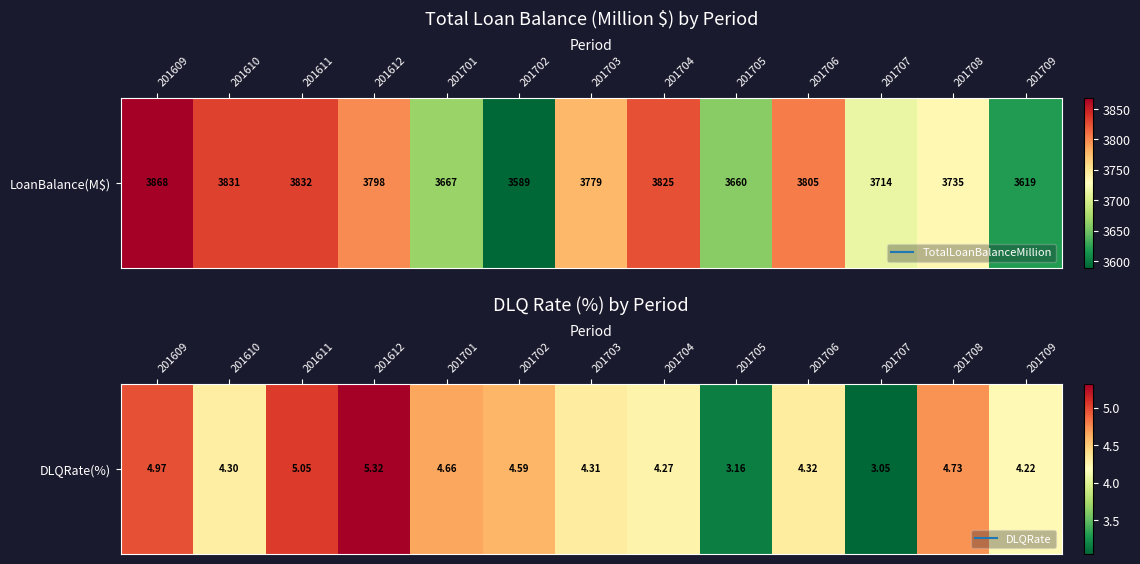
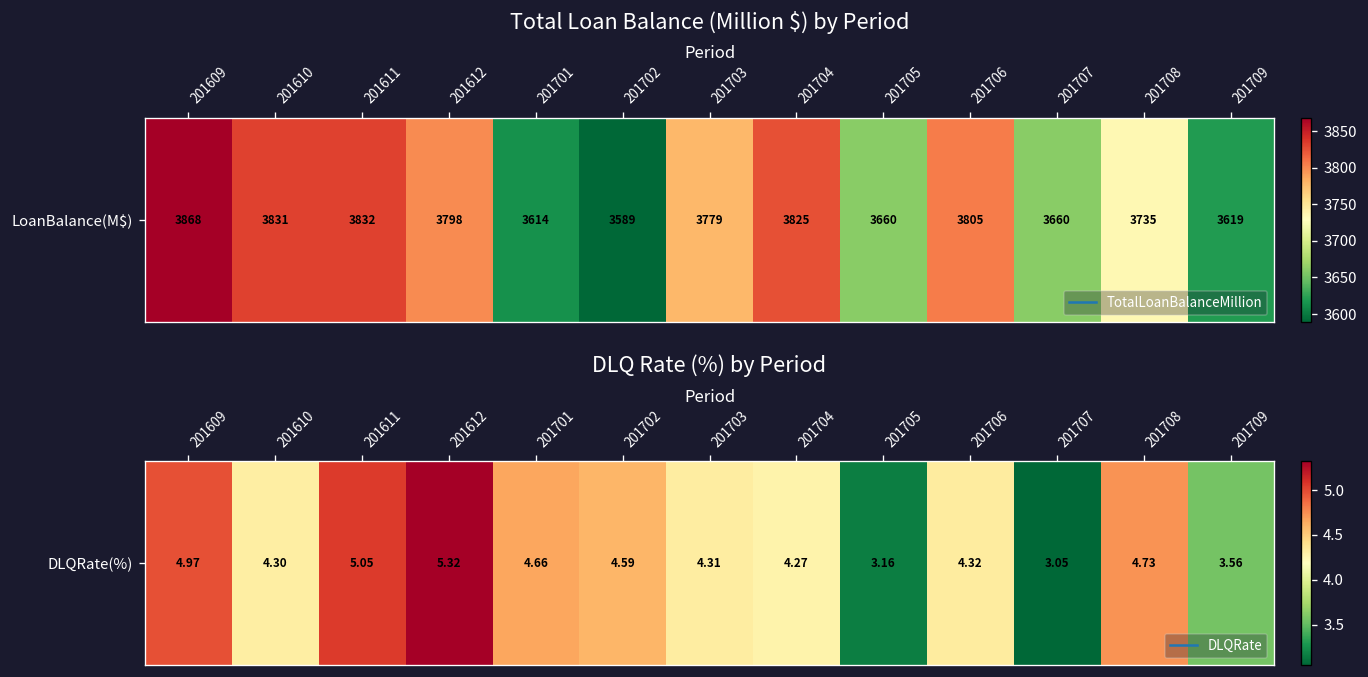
  {
    "Total Loan Balance (Million $) by Period": {
      "LoanBalance(M$)": {
        "201609": 3868,
        "201610": 3831,
        "201611": 3832,
        "201612": 3798,
-       "201701": 3667,
+       "201701": 3614,
        "201702": 3589,
        "201703": 3779,
        "201704": 3825,
        "201705": 3660,
        "201706": 3805,
-       "201707": 3714,
+       "201707": 3660,
        "201708": 3735,
        "201709": 3619
      }
    },
    "DLQ Rate (%) by Period": {
      "DLQRate(%)": {
        "201609": 4.97,
        "201610": 4.30,
        "201611": 5.05,
        "201612": 5.32,
        "201701": 4.66,
        "201702": 4.59,
        "201703": 4.31,
        "201704": 4.27,
        "201705": 3.16,
        "201706": 4.32,
        "201707": 3.05,
        "201708": 4.73,
-       "201709": 4.22
+       "201709": 3.56
      }
    }
  }
